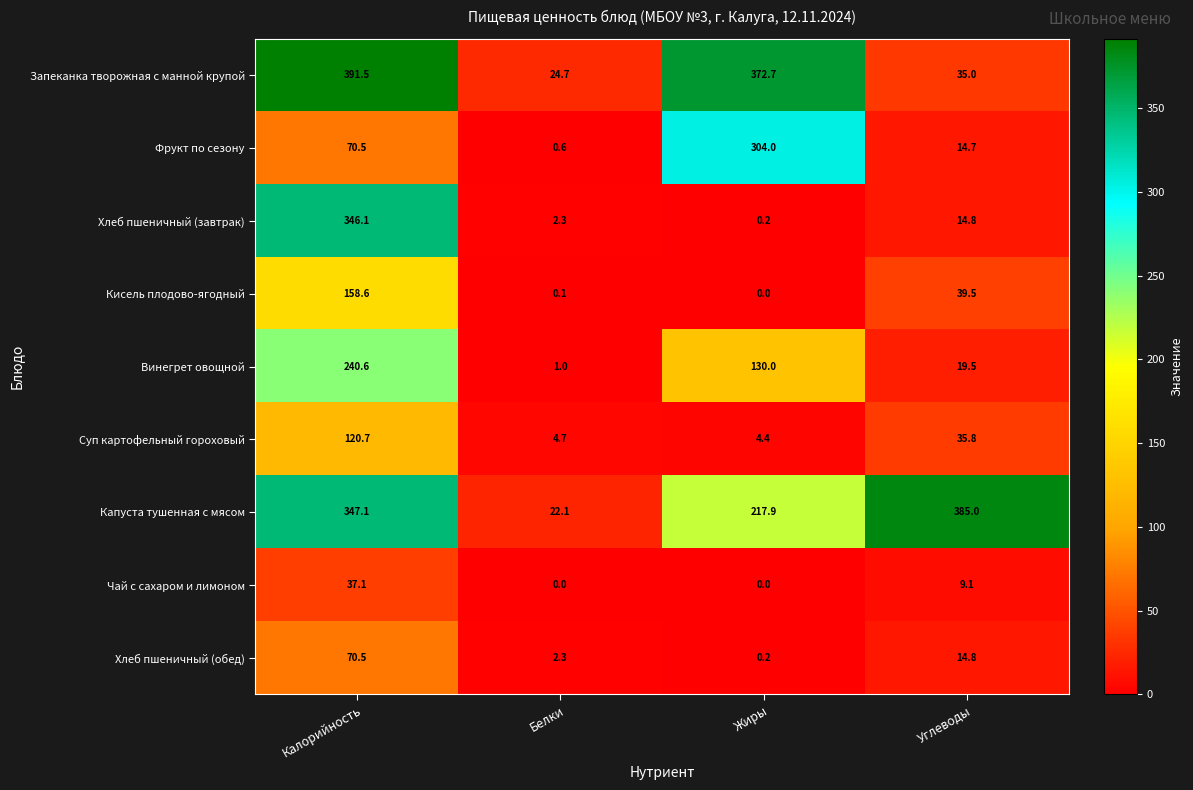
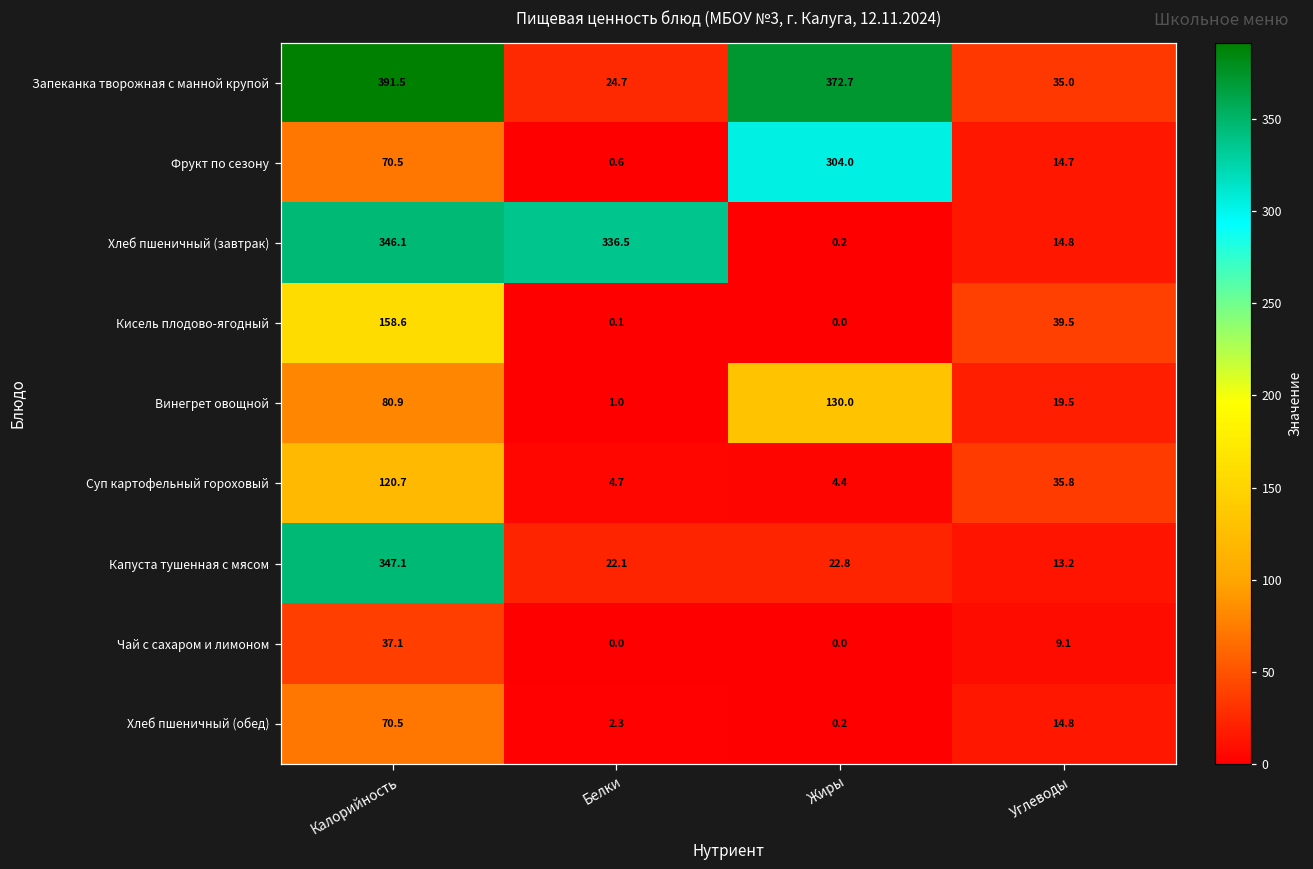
  {
    "Запеканка творожная с манной крупой": {
      "Калорийность": 391.5,
      "Белки": 24.7,
      "Жиры": 372.7,
      "Углеводы": 35.0
    },
    "Фрукт по сезону": {
      "Калорийность": 70.5,
      "Белки": 0.6,
      "Жиры": 304.0,
      "Углеводы": 14.7
    },
    "Хлеб пшеничный (завтрак)": {
      "Калорийность": 346.1,
-     "Белки": 2.3,
+     "Белки": 336.5,
      "Жиры": 0.2,
      "Углеводы": 14.8
    },
    "Кисель плодово-ягодный": {
      "Калорийность": 158.6,
      "Белки": 0.1,
      "Жиры": 0.0,
      "Углеводы": 39.5
    },
    "Винегрет овощной": {
-     "Калорийность": 240.6,
+     "Калорийность": 80.9,
      "Белки": 1.0,
      "Жиры": 130.0,
      "Углеводы": 19.5
    },
    "Суп картофельный гороховый": {
      "Калорийность": 120.7,
      "Белки": 4.7,
      "Жиры": 4.4,
      "Углеводы": 35.8
    },
    "Капуста тушенная с мясом": {
      "Калорийность": 347.1,
      "Белки": 22.1,
-     "Жиры": 217.9,
-     "Углеводы": 385.0
+     "Жиры": 22.8,
+     "Углеводы": 13.2
    },
    "Чай с сахаром и лимоном": {
      "Калорийность": 37.1,
      "Белки": 0.0,
      "Жиры": 0.0,
      "Углеводы": 9.1
    },
    "Хлеб пшеничный (обед)": {
      "Калорийность": 70.5,
      "Белки": 2.3,
      "Жиры": 0.2,
      "Углеводы": 14.8
    }
  }
